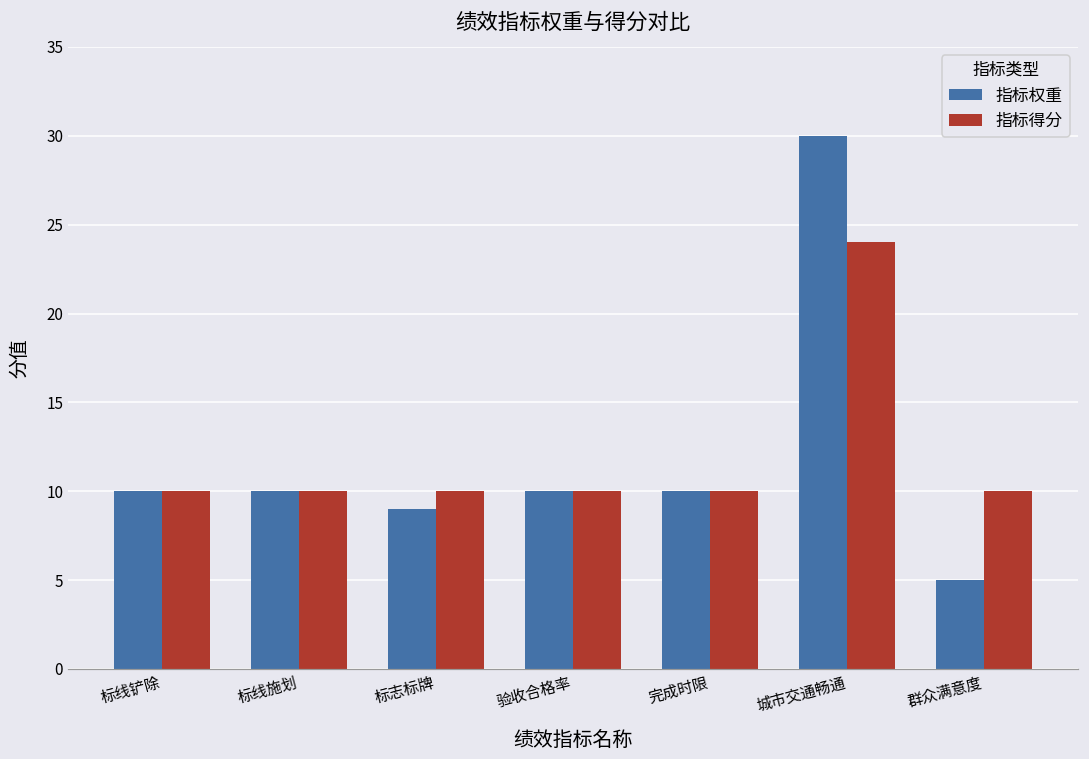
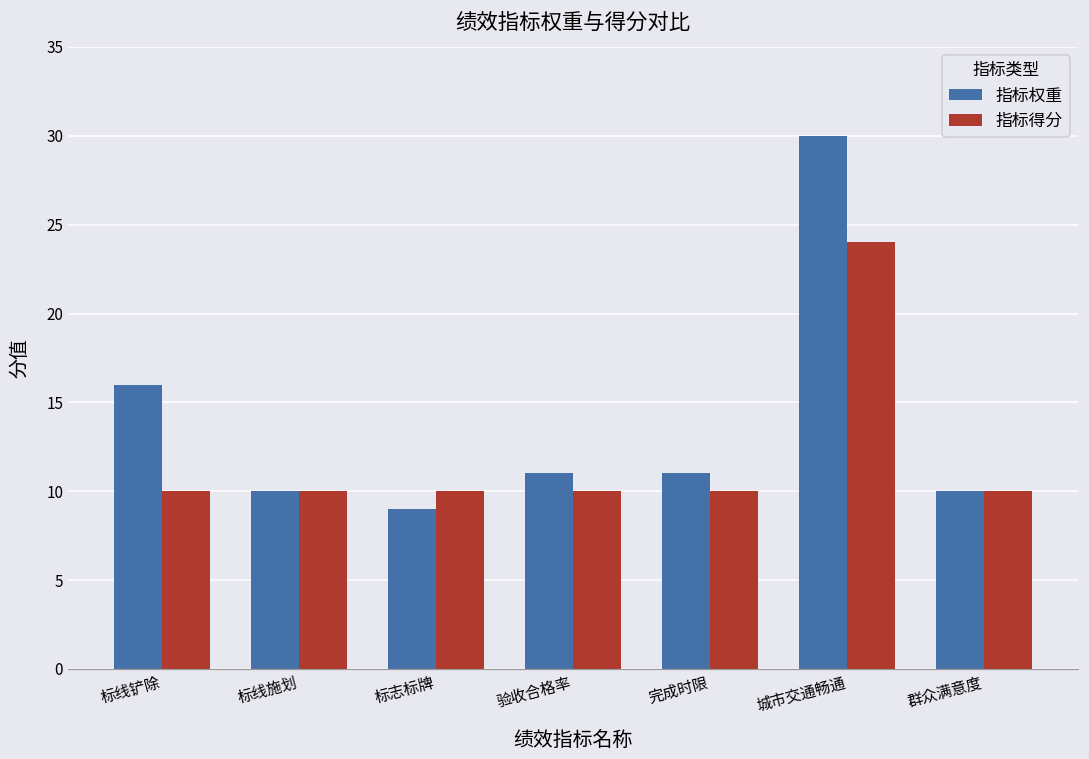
  {
    "指标权重": {
-     "标线铲除": 10,
+     "标线铲除": 16,
      "标线施划": 10,
      "标志标牌": 9,
-     "验收合格率": 10,
-     "完成时限": 10,
+     "验收合格率": 11,
+     "完成时限": 11,
      "城市交通畅通": 30,
-     "群众满意度": 5
+     "群众满意度": 10
    },
    "指标得分": {
      "标线铲除": 10,
      "标线施划": 10,
      "标志标牌": 10,
      "验收合格率": 10,
      "完成时限": 10,
      "城市交通畅通": 24,
      "群众满意度": 10
    }
  }
